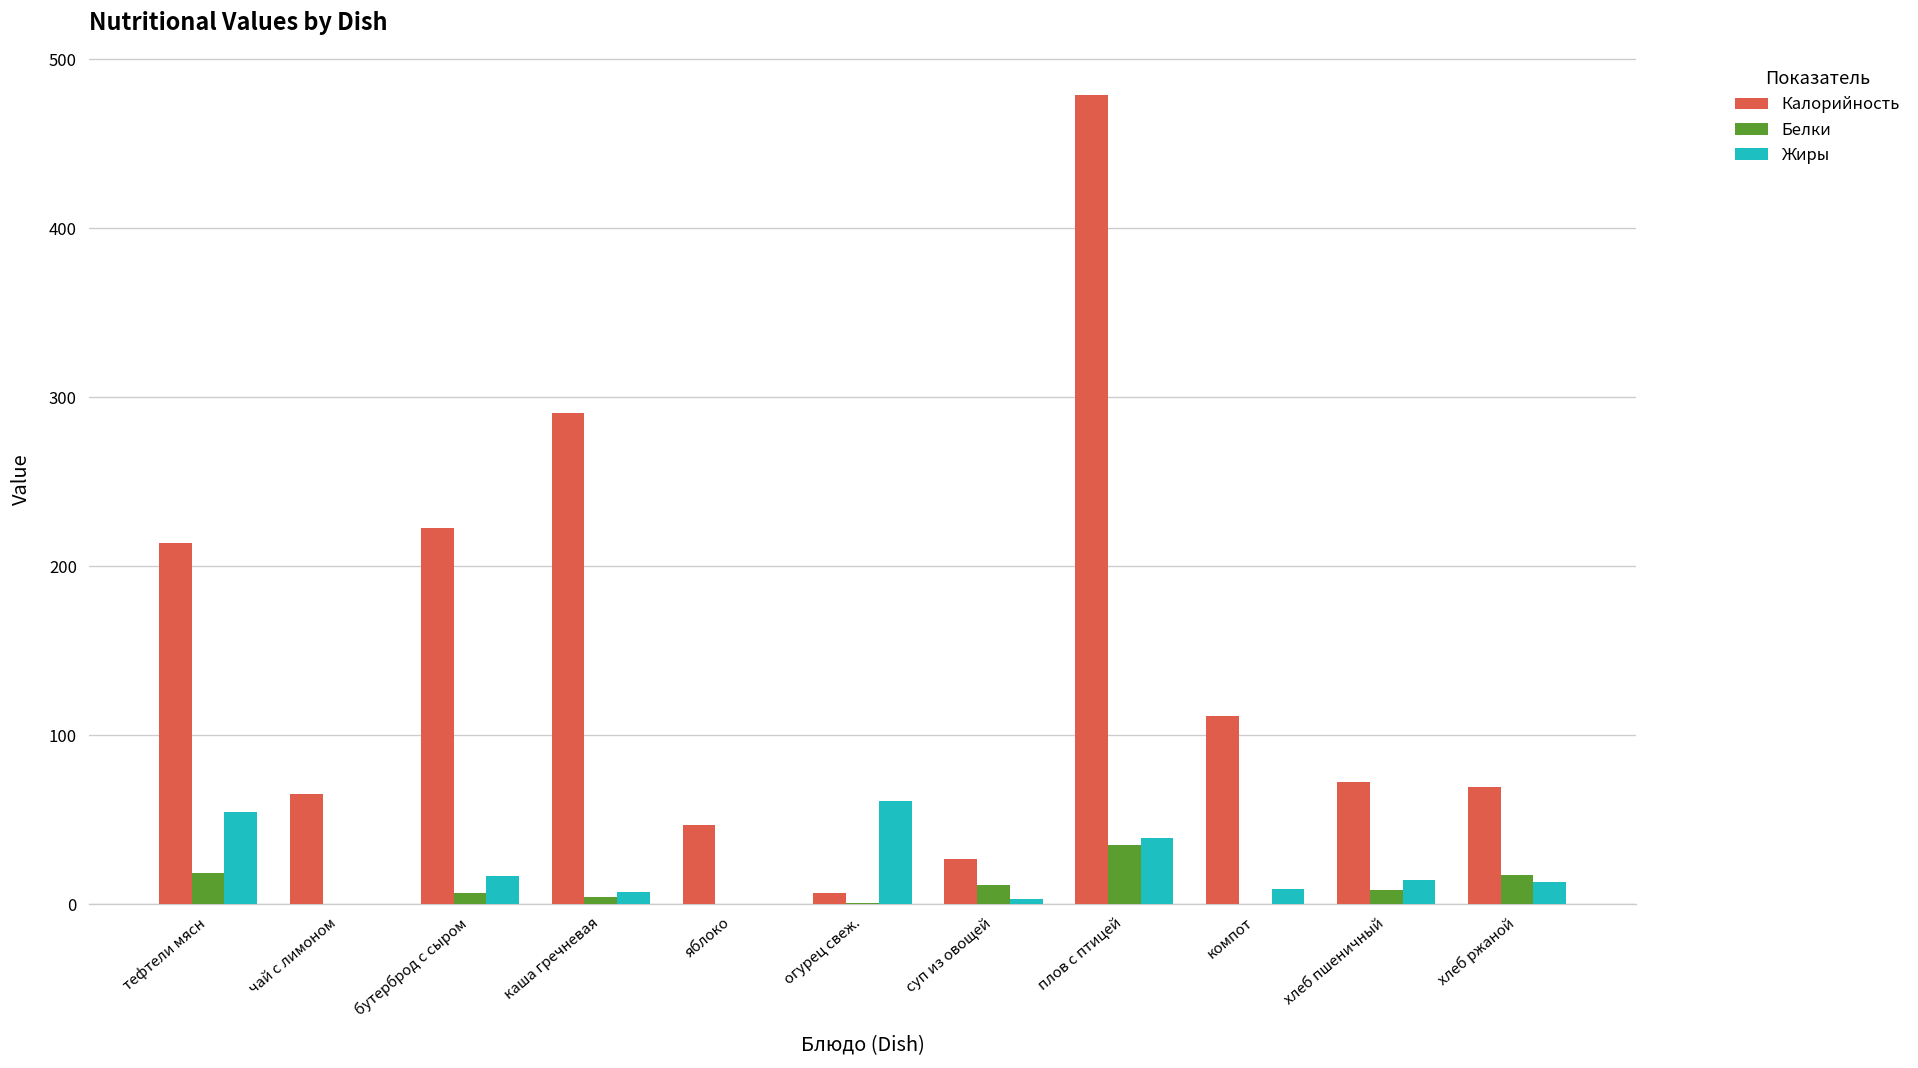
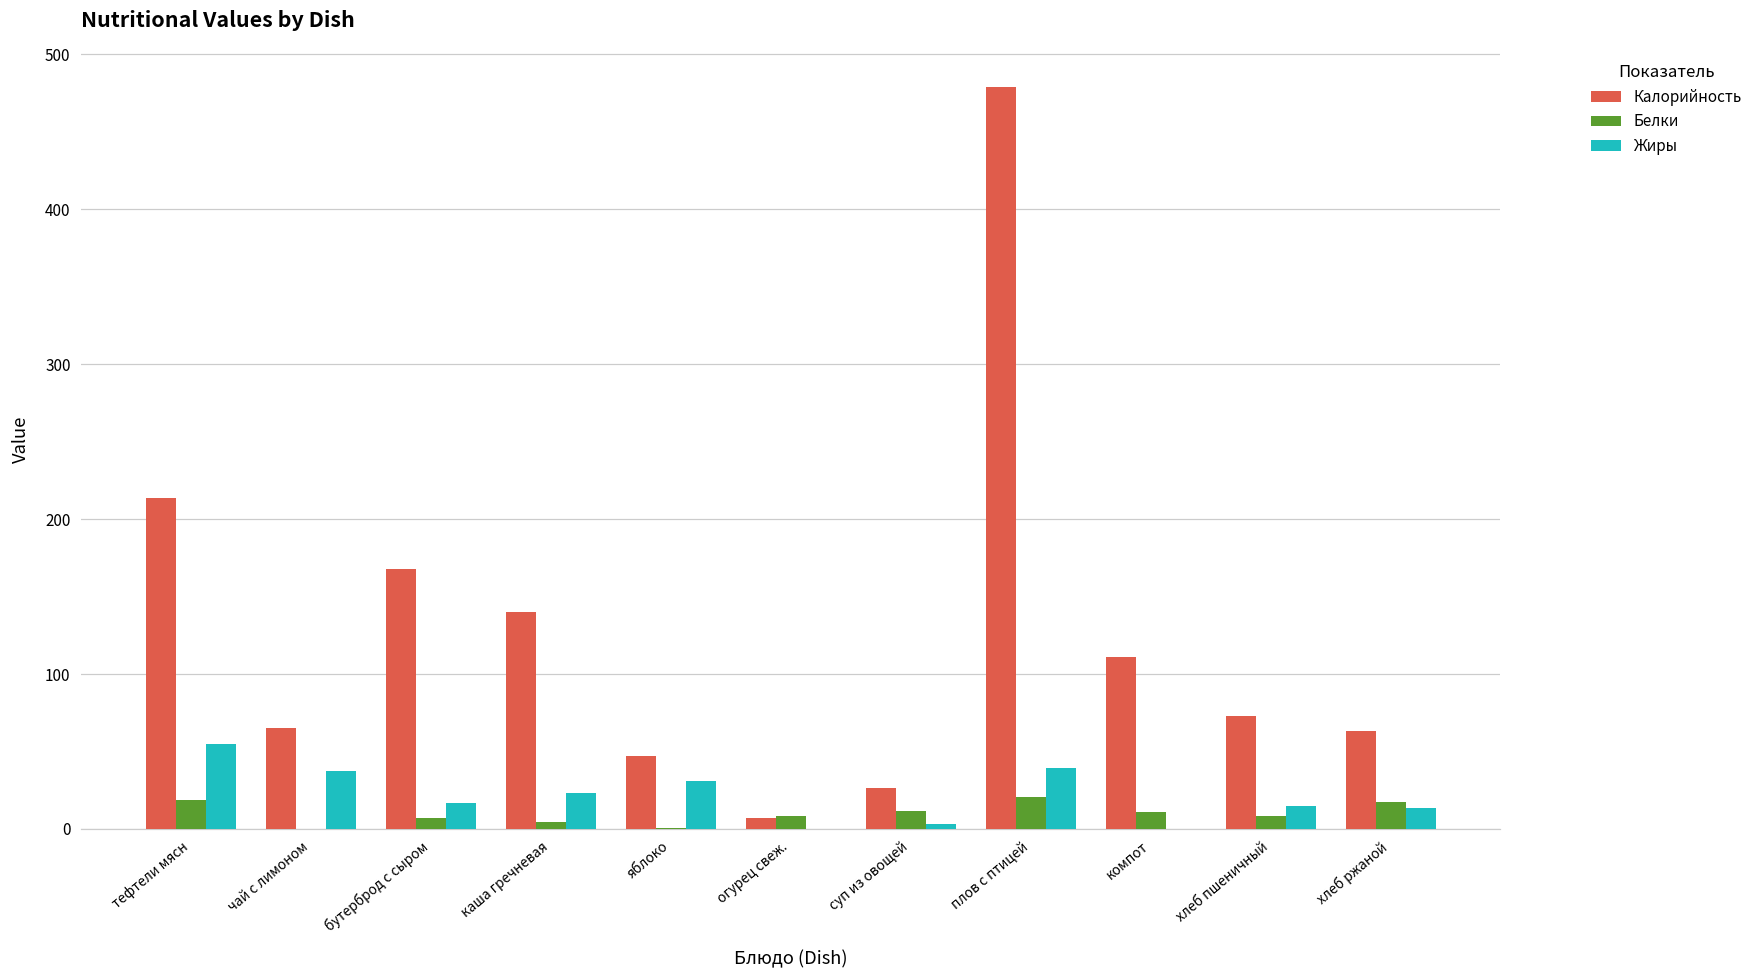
  {
    "Калорийность": {
      "тефтели мясн": 214,
      "чай с лимоном": 65,
-     "бутерброд с сыром": 223,
-     "каша гречневая": 291,
+     "бутерброд с сыром": 168,
+     "каша гречневая": 140,
      "яблоко": 47,
      "огурец свеж.": 7,
      "суп из овощей": 27,
      "плов с птицей": 479,
      "компот": 111,
      "хлеб пшеничный": 73,
-     "хлеб ржаной": 69
+     "хлеб ржаной": 63
    },
    "Белки": {
      "тефтели мясн": 19,
      "бутерброд с сыром": 7,
      "каша гречневая": 4,
-     "огурец свеж.": 1,
+     "огурец свеж.": 8,
      "суп из овощей": 12,
-     "плов с птицей": 35,
-     "компот": 0,
+     "плов с птицей": 21,
+     "компот": 11,
      "хлеб пшеничный": 8,
      "хлеб ржаной": 17
    },
    "Жиры": {
      "тефтели мясн": 55,
-     "чай с лимоном": 0,
+     "чай с лимоном": 37,
      "бутерброд с сыром": 17,
-     "каша гречневая": 7,
-     "яблоко": 0,
-     "огурец свеж.": 61,
+     "каша гречневая": 23,
+     "яблоко": 31,
+     "огурец свеж.": 0,
      "суп из овощей": 3,
      "плов с птицей": 39,
-     "компот": 9,
+     "компот": 0,
      "хлеб пшеничный": 15,
      "хлеб ржаной": 13
    }
  }
